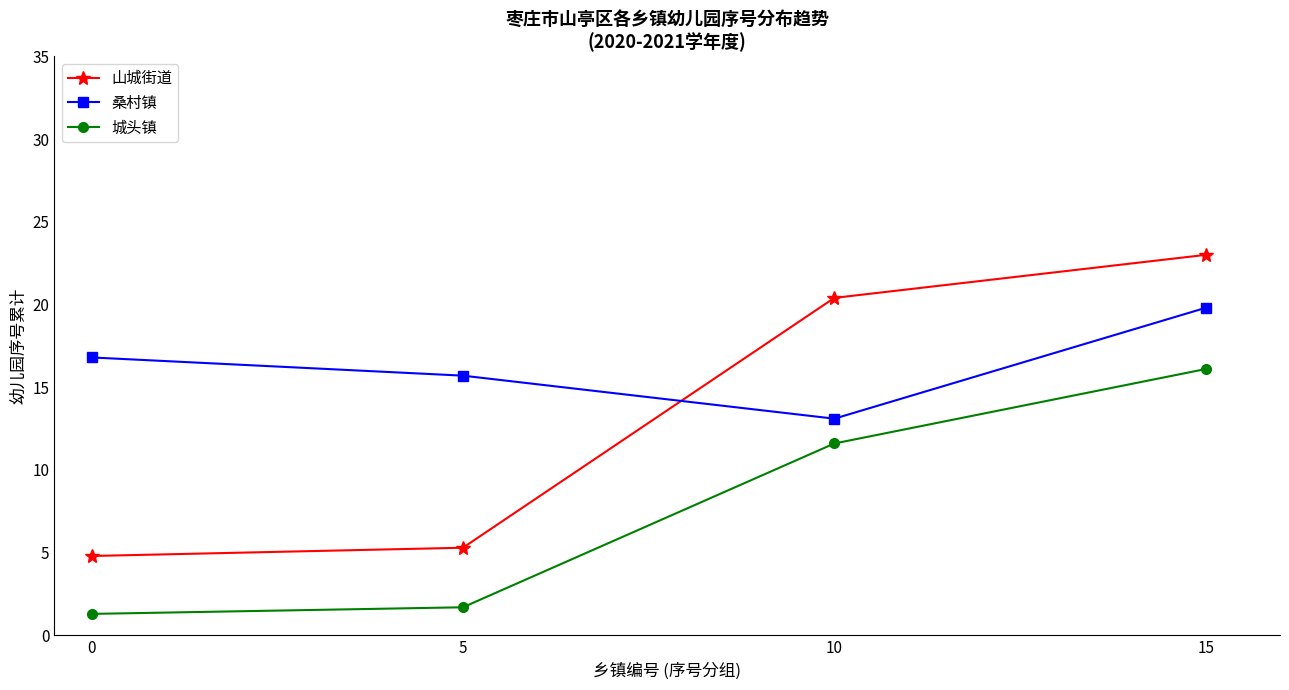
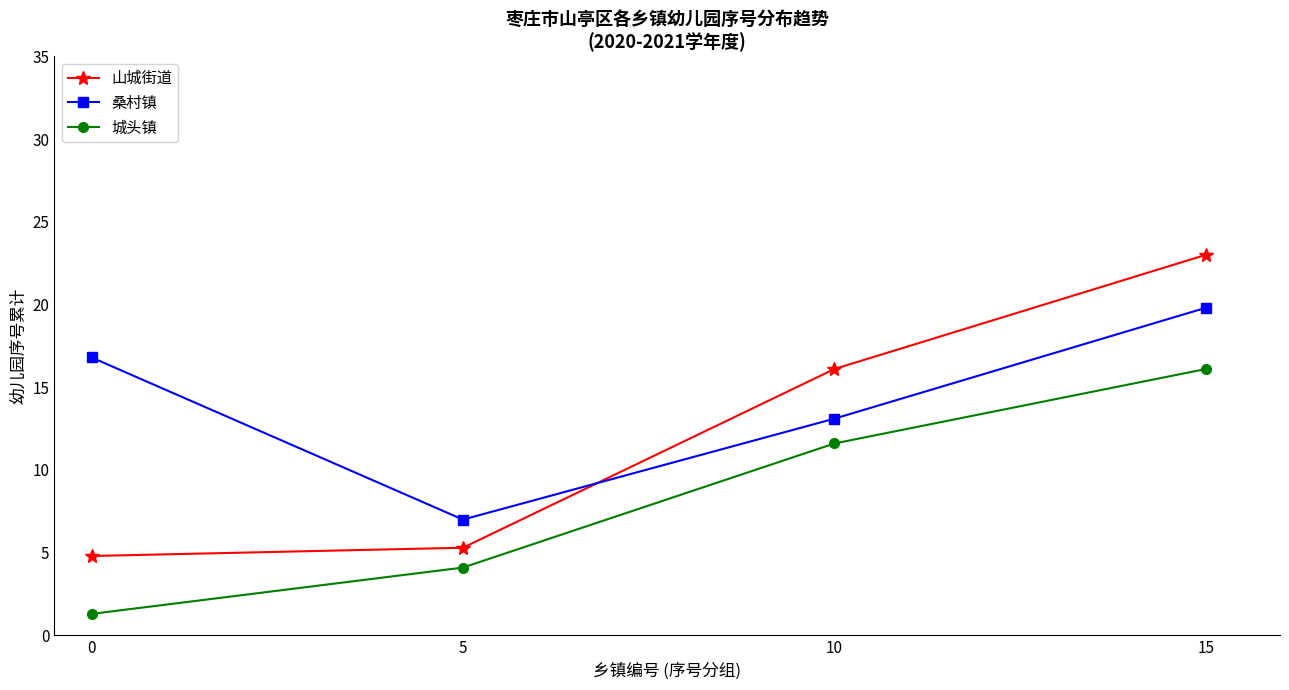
  {
    "山城街道": {
      "0": 4.8,
      "5": 5.3,
-     "10": 20.4,
+     "10": 16.1,
      "15": 23.0
    },
    "桑村镇": {
      "0": 16.8,
-     "5": 15.7,
+     "5": 7.0,
      "10": 13.1,
      "15": 19.8
    },
    "城头镇": {
      "0": 1.3,
-     "5": 1.7,
+     "5": 4.1,
      "10": 11.6,
      "15": 16.1
    }
  }
